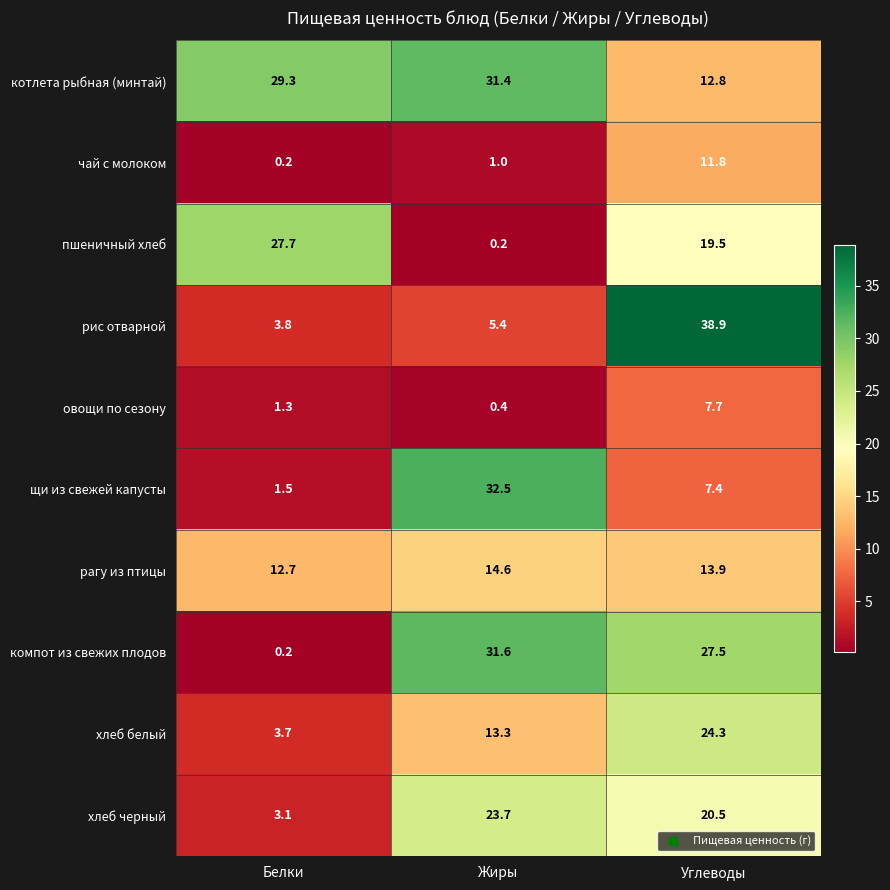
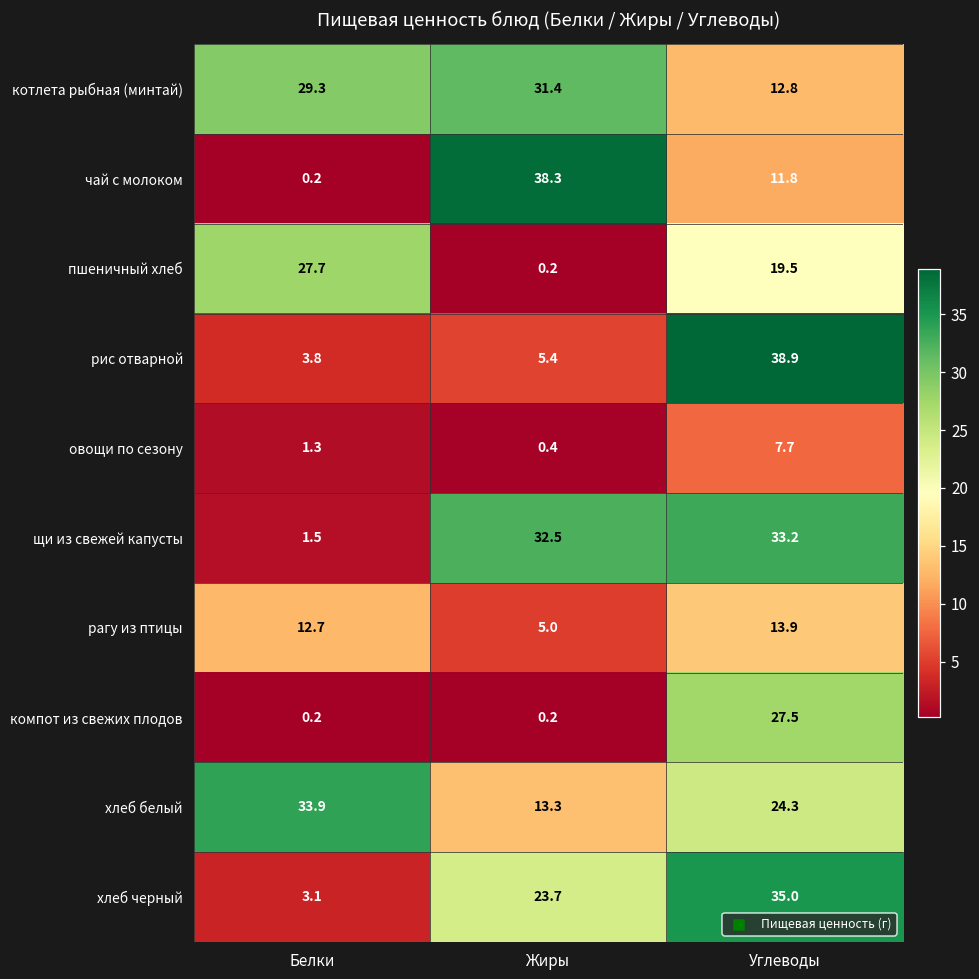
  {
    "котлета рыбная (минтай)": {
      "Белки": 29.3,
      "Жиры": 31.4,
      "Углеводы": 12.8
    },
    "чай с молоком": {
      "Белки": 0.2,
-     "Жиры": 1.0,
+     "Жиры": 38.3,
      "Углеводы": 11.8
    },
    "пшеничный хлеб": {
      "Белки": 27.7,
      "Жиры": 0.2,
      "Углеводы": 19.5
    },
    "рис отварной": {
      "Белки": 3.8,
      "Жиры": 5.4,
      "Углеводы": 38.9
    },
    "овощи по сезону": {
      "Белки": 1.3,
      "Жиры": 0.4,
      "Углеводы": 7.7
    },
    "щи из свежей капусты": {
      "Белки": 1.5,
      "Жиры": 32.5,
-     "Углеводы": 7.4
+     "Углеводы": 33.2
    },
    "рагу из птицы": {
      "Белки": 12.7,
-     "Жиры": 14.6,
+     "Жиры": 5.0,
      "Углеводы": 13.9
    },
    "компот из свежих плодов": {
      "Белки": 0.2,
-     "Жиры": 31.6,
+     "Жиры": 0.2,
      "Углеводы": 27.5
    },
    "хлеб белый": {
-     "Белки": 3.7,
+     "Белки": 33.9,
      "Жиры": 13.3,
      "Углеводы": 24.3
    },
    "хлеб черный": {
      "Белки": 3.1,
      "Жиры": 23.7,
-     "Углеводы": 20.5
+     "Углеводы": 35.0
    }
  }
